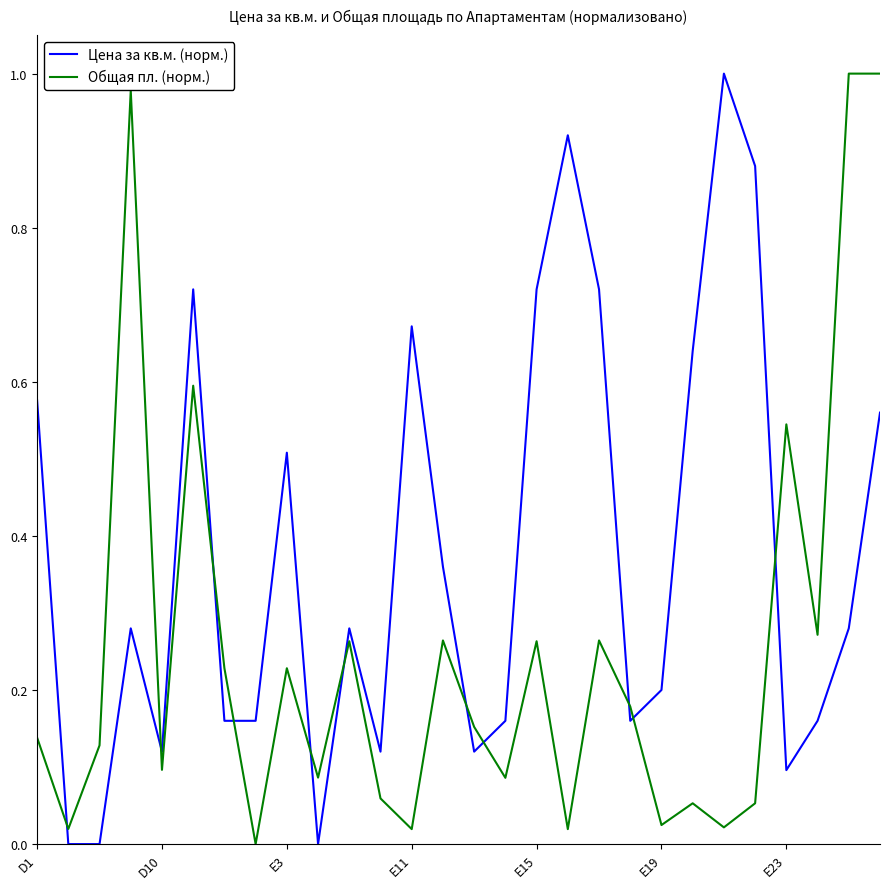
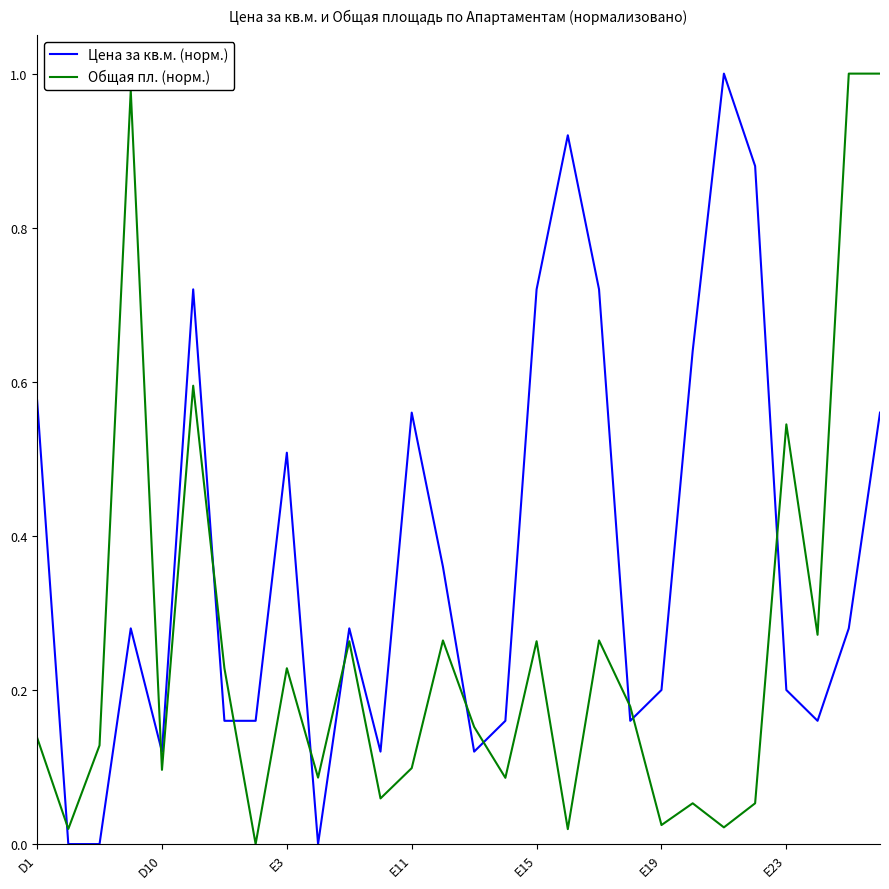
  {
    "Цена за кв.м. (норм.)": {
      "D1": 0.58,
      "D10": 0.12,
      "E3": 0.51,
-     "E11": 0.67,
+     "E11": 0.56,
      "E15": 0.72,
      "E19": 0.20,
-     "E23": 0.10
+     "E23": 0.20
    },
    "Общая пл. (норм.)": {
      "D1": 0.14,
      "D10": 0.10,
      "E3": 0.23,
-     "E11": 0.02,
+     "E11": 0.10,
      "E15": 0.26,
      "E19": 0.02,
      "E23": 0.54
    }
  }
